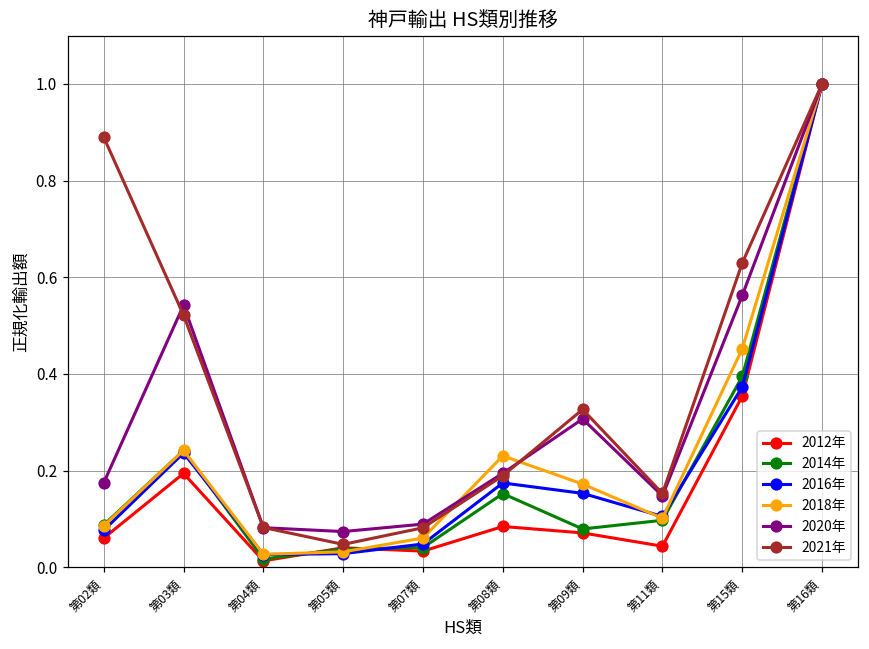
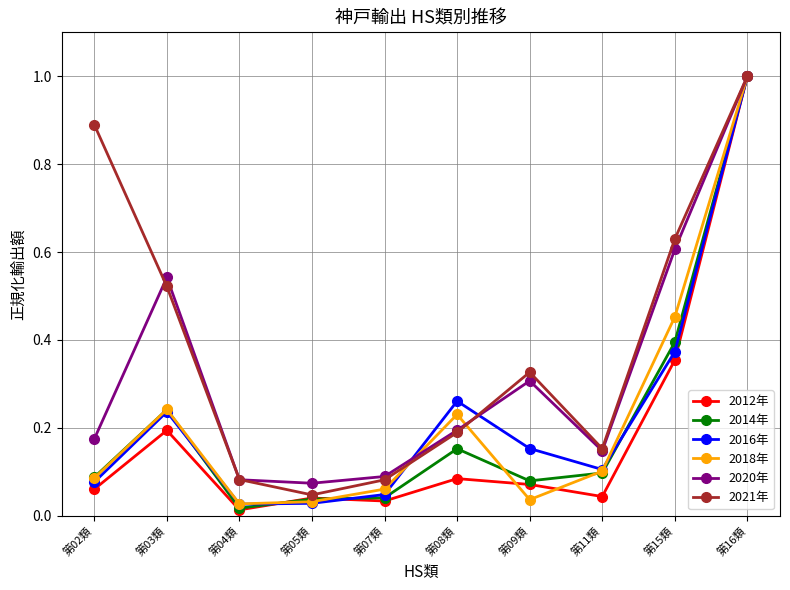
  {
    "2012年": {
      "第02類": 0.06,
      "第03類": 0.19,
      "第07類": 0.03,
      "第08類": 0.08,
      "第09類": 0.07,
      "第11類": 0.04,
      "第15類": 0.35
    },
    "2014年": {
      "第07類": 0.04,
      "第08類": 0.15,
      "第09類": 0.08,
      "第15類": 0.39
    },
    "2016年": {
      "第02類": 0.08,
      "第07類": 0.05,
-     "第08類": 0.17,
+     "第08類": 0.26,
      "第09類": 0.15,
      "第15類": 0.37
    },
    "2018年": {
      "第07類": 0.06,
      "第08類": 0.23,
-     "第09類": 0.17,
+     "第09類": 0.04,
      "第15類": 0.45
    },
    "2020年": {
      "第02類": 0.17,
      "第03類": 0.54,
      "第05類": 0.07,
      "第07類": 0.09,
      "第09類": 0.31,
-     "第15類": 0.56
+     "第15類": 0.61
    },
    "2021年": {
      "第02類": 0.89,
      "第03類": 0.52,
      "第05類": 0.05,
      "第07類": 0.08,
      "第09類": 0.33,
      "第15類": 0.63
    }
  }
